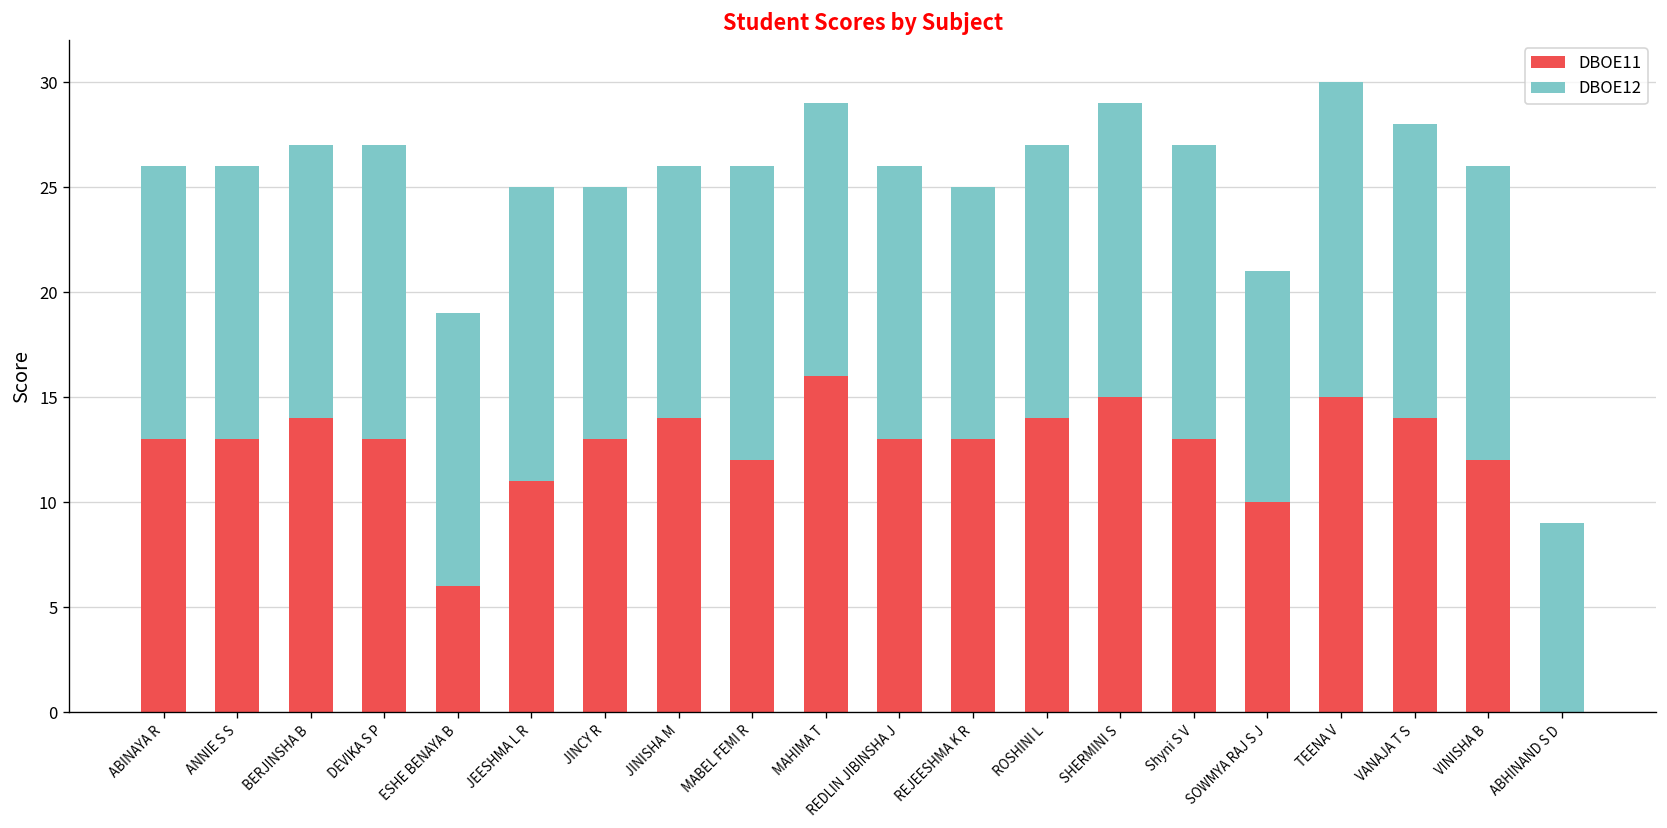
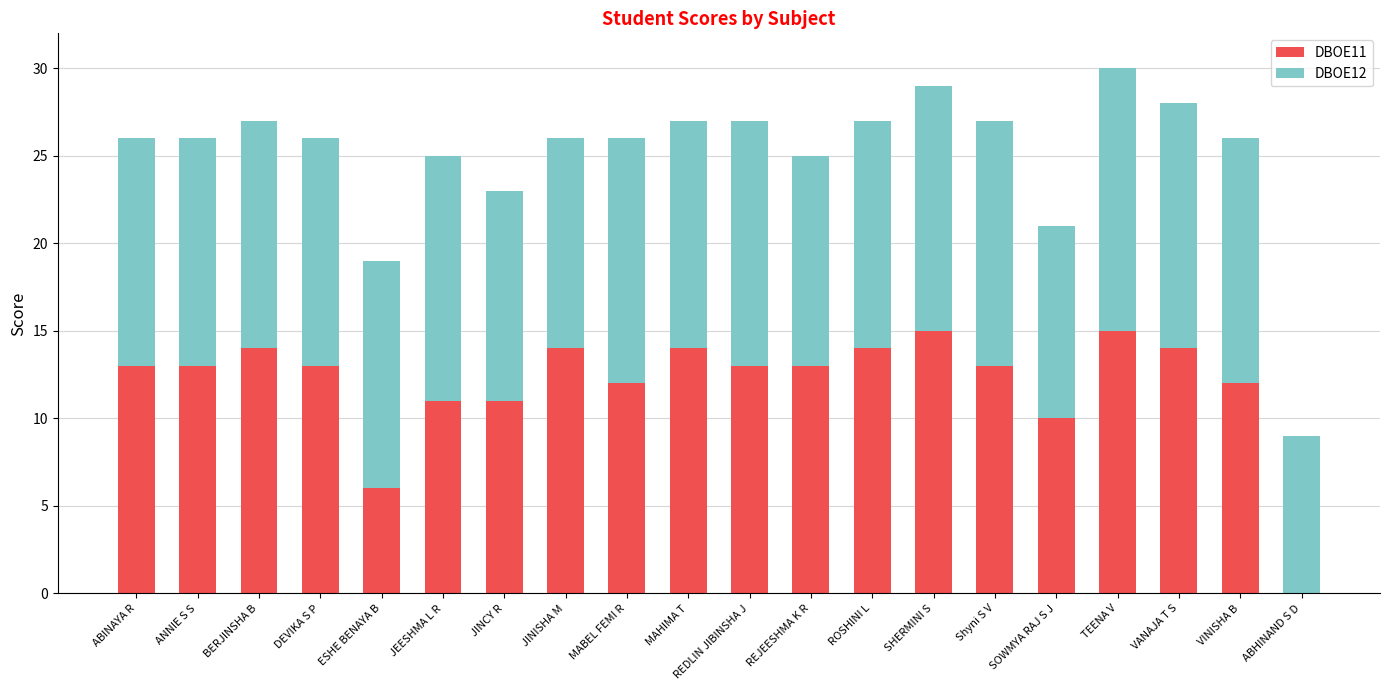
  {
    "DBOE11": {
      "ABINAYA R": 13,
      "ANNIE S S": 13,
      "BERJINSHA B": 14,
      "DEVIKA S P": 13,
      "ESHE BENAYA B": 6,
      "JEESHMA L R": 11,
-     "JINCY R": 13,
+     "JINCY R": 11,
      "JINISHA M": 14,
      "MABEL FEMI R": 12,
-     "MAHIMA T": 16,
+     "MAHIMA T": 14,
      "REDLIN JIBINSHA J": 13,
      "REJEESHMA K R": 13,
      "ROSHINI L": 14,
      "SHERMINI S": 15,
      "Shyni S V": 13,
      "SOWMYA RAJ S J": 10,
      "TEENA V": 15,
      "VANAJA T S": 14,
      "VINISHA B": 12,
      "ABHINAND S D": 0
    },
    "DBOE12": {
      "ABINAYA R": 13,
      "ANNIE S S": 13,
      "BERJINSHA B": 13,
-     "DEVIKA S P": 14,
+     "DEVIKA S P": 13,
      "ESHE BENAYA B": 13,
      "JEESHMA L R": 14,
      "JINCY R": 12,
      "JINISHA M": 12,
      "MABEL FEMI R": 14,
      "MAHIMA T": 13,
-     "REDLIN JIBINSHA J": 13,
+     "REDLIN JIBINSHA J": 14,
      "REJEESHMA K R": 12,
      "ROSHINI L": 13,
      "SHERMINI S": 14,
      "Shyni S V": 14,
      "SOWMYA RAJ S J": 11,
      "TEENA V": 15,
      "VANAJA T S": 14,
      "VINISHA B": 14,
      "ABHINAND S D": 9
    }
  }
